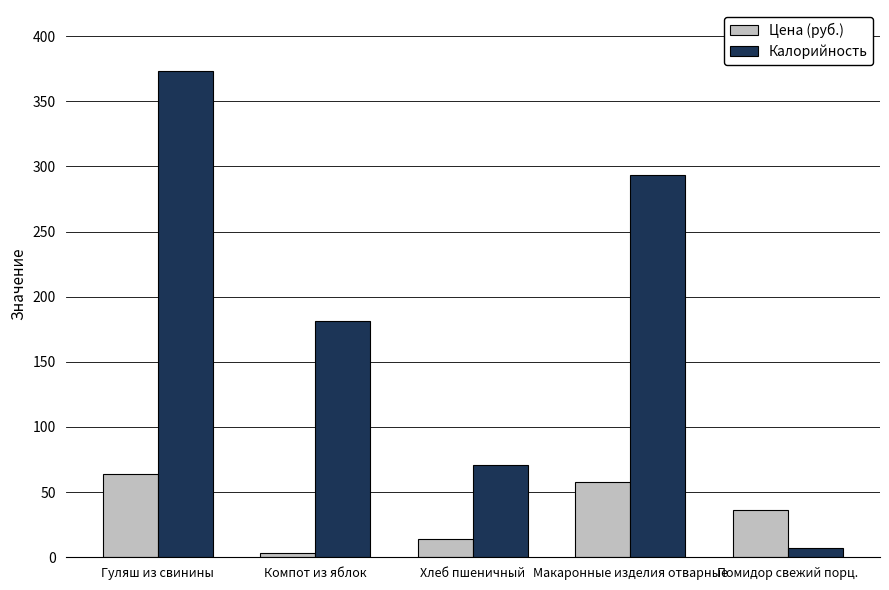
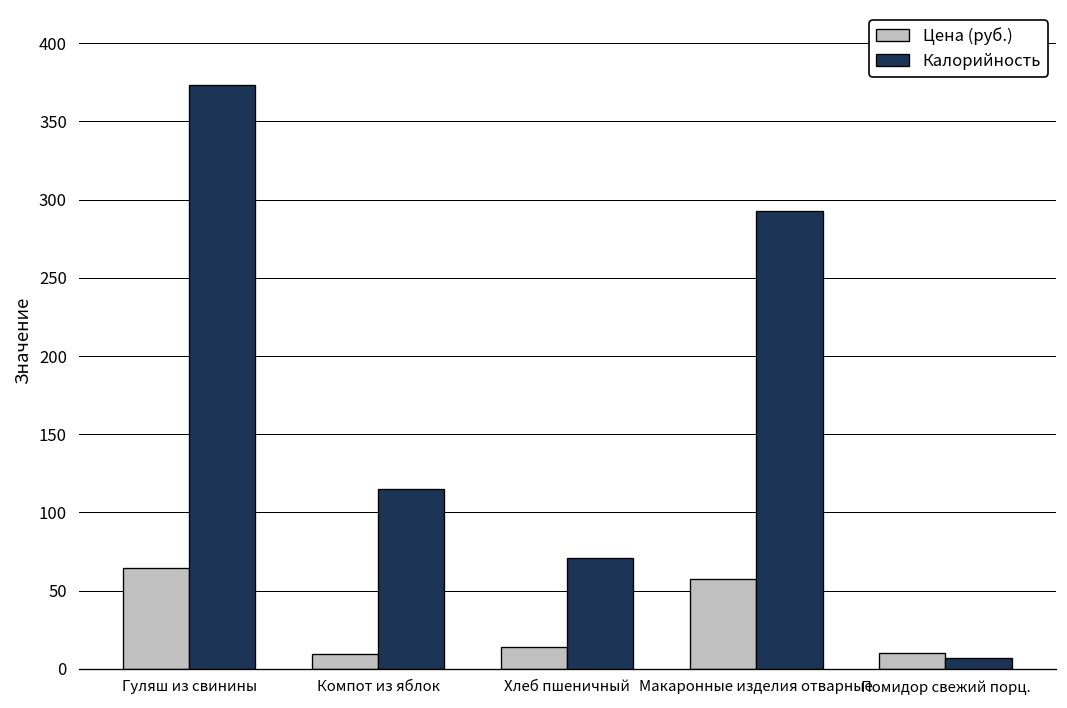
  {
    "Цена (руб.)": {
      "Гуляш из свинины": 64,
-     "Компот из яблок": 3,
+     "Компот из яблок": 10,
      "Хлеб пшеничный": 14,
      "Макаронные изделия отварные": 58,
-     "Помидор свежий порц.": 37
+     "Помидор свежий порц.": 10
    },
    "Калорийность": {
      "Гуляш из свинины": 373,
-     "Компот из яблок": 181,
+     "Компот из яблок": 115,
      "Хлеб пшеничный": 71,
      "Макаронные изделия отварные": 293,
      "Помидор свежий порц.": 7
    }
  }
